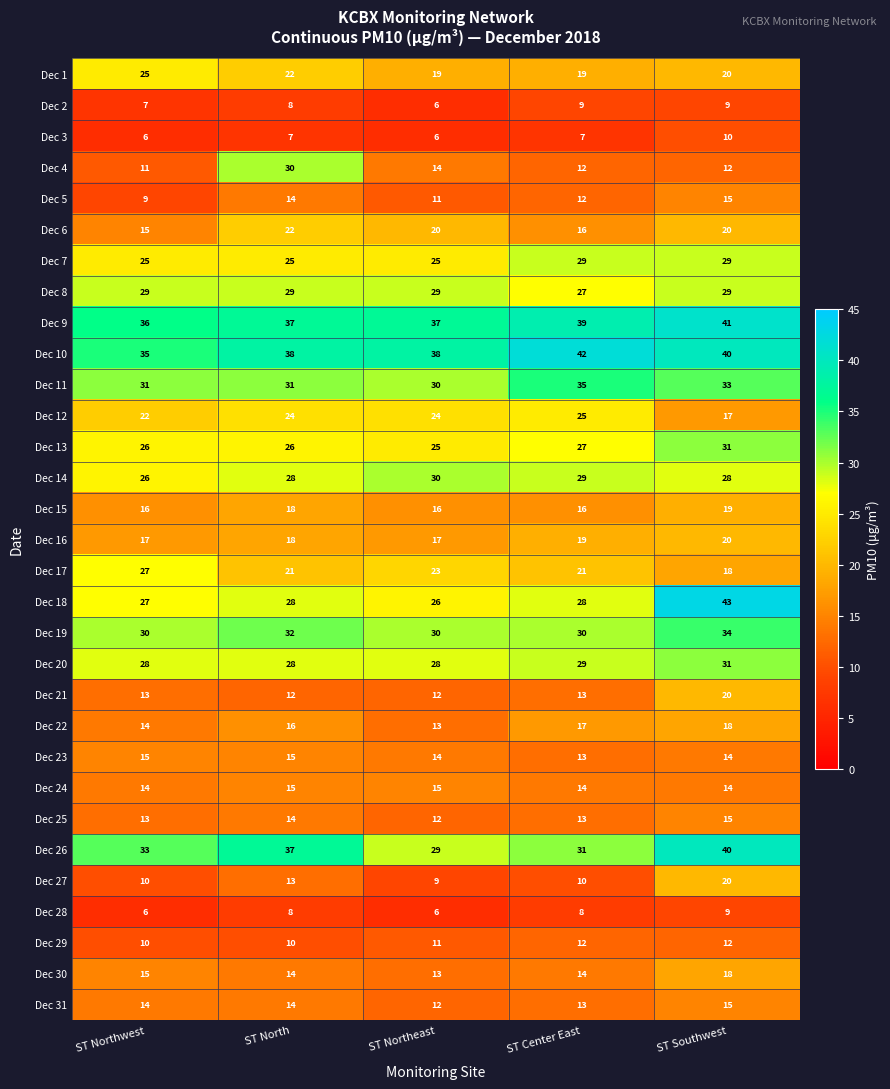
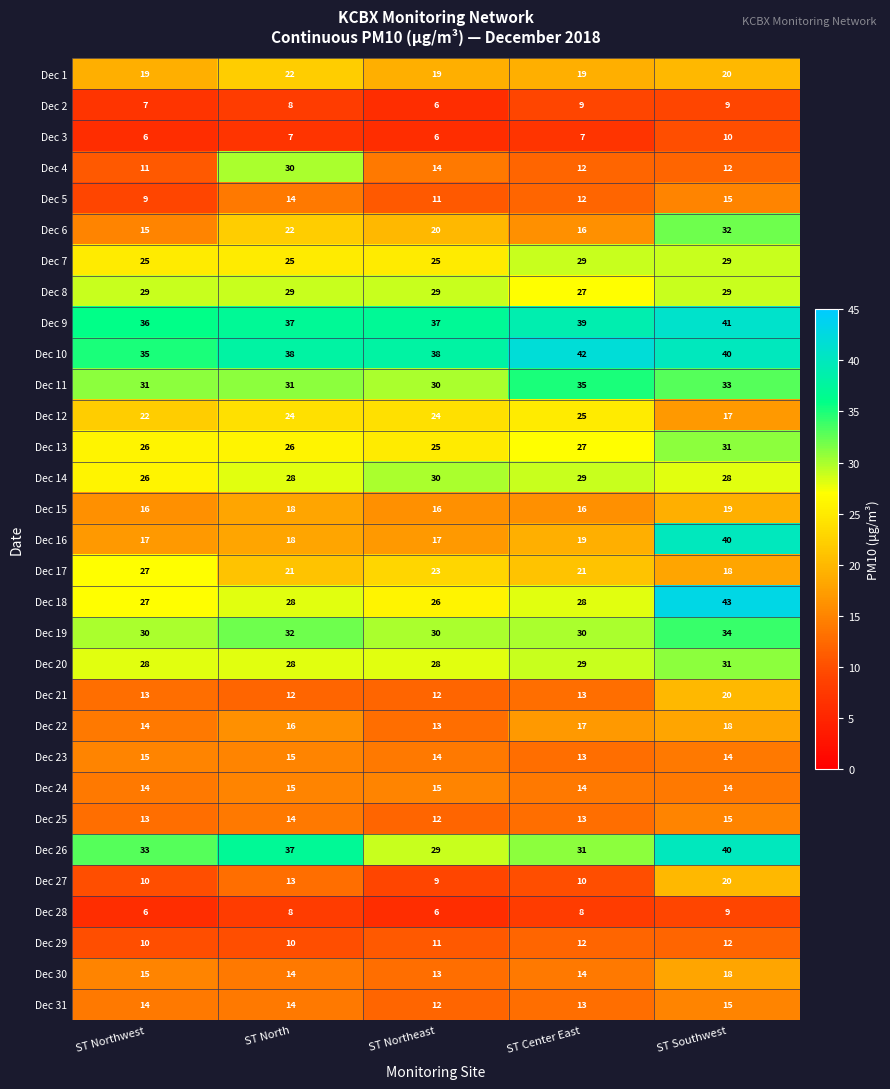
  {
    "Dec 1": {
-     "ST Northwest": 25,
+     "ST Northwest": 19,
      "ST North": 22,
      "ST Northeast": 19,
      "ST Center East": 19,
      "ST Southwest": 20
    },
    "Dec 2": {
      "ST Northwest": 7,
      "ST North": 8,
      "ST Northeast": 6,
      "ST Center East": 9,
      "ST Southwest": 9
    },
    "Dec 3": {
      "ST Northwest": 6,
      "ST North": 7,
      "ST Northeast": 6,
      "ST Center East": 7,
      "ST Southwest": 10
    },
    "Dec 4": {
      "ST Northwest": 11,
      "ST North": 30,
      "ST Northeast": 14,
      "ST Center East": 12,
      "ST Southwest": 12
    },
    "Dec 5": {
      "ST Northwest": 9,
      "ST North": 14,
      "ST Northeast": 11,
      "ST Center East": 12,
      "ST Southwest": 15
    },
    "Dec 6": {
      "ST Northwest": 15,
      "ST North": 22,
      "ST Northeast": 20,
      "ST Center East": 16,
-     "ST Southwest": 20
+     "ST Southwest": 32
    },
    "Dec 7": {
      "ST Northwest": 25,
      "ST North": 25,
      "ST Northeast": 25,
      "ST Center East": 29,
      "ST Southwest": 29
    },
    "Dec 8": {
      "ST Northwest": 29,
      "ST North": 29,
      "ST Northeast": 29,
      "ST Center East": 27,
      "ST Southwest": 29
    },
    "Dec 9": {
      "ST Northwest": 36,
      "ST North": 37,
      "ST Northeast": 37,
      "ST Center East": 39,
      "ST Southwest": 41
    },
    "Dec 10": {
      "ST Northwest": 35,
      "ST North": 38,
      "ST Northeast": 38,
      "ST Center East": 42,
      "ST Southwest": 40
    },
    "Dec 11": {
      "ST Northwest": 31,
      "ST North": 31,
      "ST Northeast": 30,
      "ST Center East": 35,
      "ST Southwest": 33
    },
    "Dec 12": {
      "ST Northwest": 22,
      "ST North": 24,
      "ST Northeast": 24,
      "ST Center East": 25,
      "ST Southwest": 17
    },
    "Dec 13": {
      "ST Northwest": 26,
      "ST North": 26,
      "ST Northeast": 25,
      "ST Center East": 27,
      "ST Southwest": 31
    },
    "Dec 14": {
      "ST Northwest": 26,
      "ST North": 28,
      "ST Northeast": 30,
      "ST Center East": 29,
      "ST Southwest": 28
    },
    "Dec 15": {
      "ST Northwest": 16,
      "ST North": 18,
      "ST Northeast": 16,
      "ST Center East": 16,
      "ST Southwest": 19
    },
    "Dec 16": {
      "ST Northwest": 17,
      "ST North": 18,
      "ST Northeast": 17,
      "ST Center East": 19,
-     "ST Southwest": 20
+     "ST Southwest": 40
    },
    "Dec 17": {
      "ST Northwest": 27,
      "ST North": 21,
      "ST Northeast": 23,
      "ST Center East": 21,
      "ST Southwest": 18
    },
    "Dec 18": {
      "ST Northwest": 27,
      "ST North": 28,
      "ST Northeast": 26,
      "ST Center East": 28,
      "ST Southwest": 43
    },
    "Dec 19": {
      "ST Northwest": 30,
      "ST North": 32,
      "ST Northeast": 30,
      "ST Center East": 30,
      "ST Southwest": 34
    },
    "Dec 20": {
      "ST Northwest": 28,
      "ST North": 28,
      "ST Northeast": 28,
      "ST Center East": 29,
      "ST Southwest": 31
    },
    "Dec 21": {
      "ST Northwest": 13,
      "ST North": 12,
      "ST Northeast": 12,
      "ST Center East": 13,
      "ST Southwest": 20
    },
    "Dec 22": {
      "ST Northwest": 14,
      "ST North": 16,
      "ST Northeast": 13,
      "ST Center East": 17,
      "ST Southwest": 18
    },
    "Dec 23": {
      "ST Northwest": 15,
      "ST North": 15,
      "ST Northeast": 14,
      "ST Center East": 13,
      "ST Southwest": 14
    },
    "Dec 24": {
      "ST Northwest": 14,
      "ST North": 15,
      "ST Northeast": 15,
      "ST Center East": 14,
      "ST Southwest": 14
    },
    "Dec 25": {
      "ST Northwest": 13,
      "ST North": 14,
      "ST Northeast": 12,
      "ST Center East": 13,
      "ST Southwest": 15
    },
    "Dec 26": {
      "ST Northwest": 33,
      "ST North": 37,
      "ST Northeast": 29,
      "ST Center East": 31,
      "ST Southwest": 40
    },
    "Dec 27": {
      "ST Northwest": 10,
      "ST North": 13,
      "ST Northeast": 9,
      "ST Center East": 10,
      "ST Southwest": 20
    },
    "Dec 28": {
      "ST Northwest": 6,
      "ST North": 8,
      "ST Northeast": 6,
      "ST Center East": 8,
      "ST Southwest": 9
    },
    "Dec 29": {
      "ST Northwest": 10,
      "ST North": 10,
      "ST Northeast": 11,
      "ST Center East": 12,
      "ST Southwest": 12
    },
    "Dec 30": {
      "ST Northwest": 15,
      "ST North": 14,
      "ST Northeast": 13,
      "ST Center East": 14,
      "ST Southwest": 18
    },
    "Dec 31": {
      "ST Northwest": 14,
      "ST North": 14,
      "ST Northeast": 12,
      "ST Center East": 13,
      "ST Southwest": 15
    }
  }
